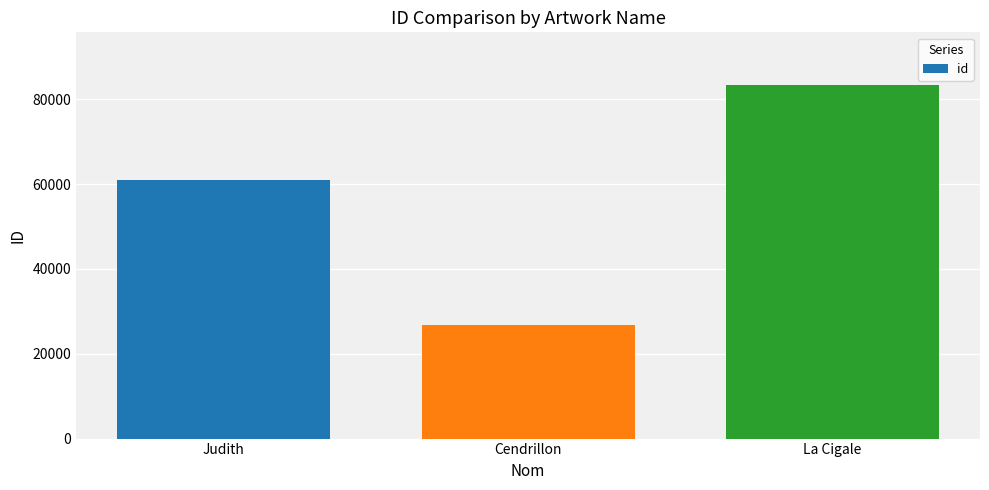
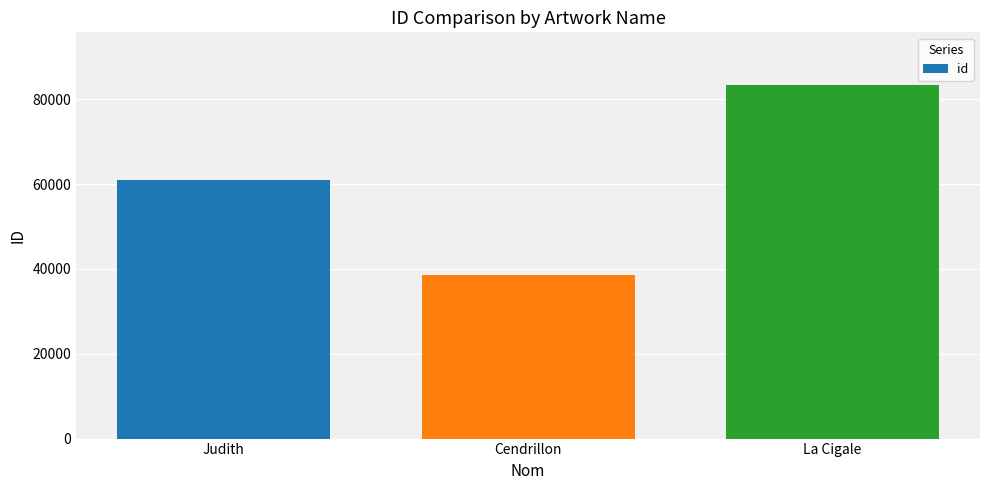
  {
    "Judith": 61000,
-   "Cendrillon": 27000,
+   "Cendrillon": 39000,
    "La Cigale": 83000
  }
